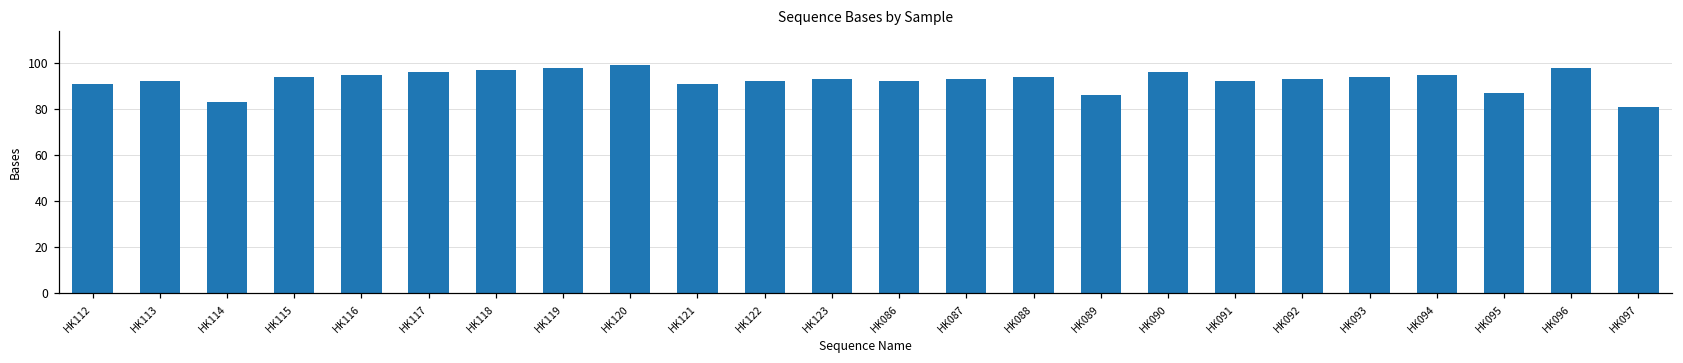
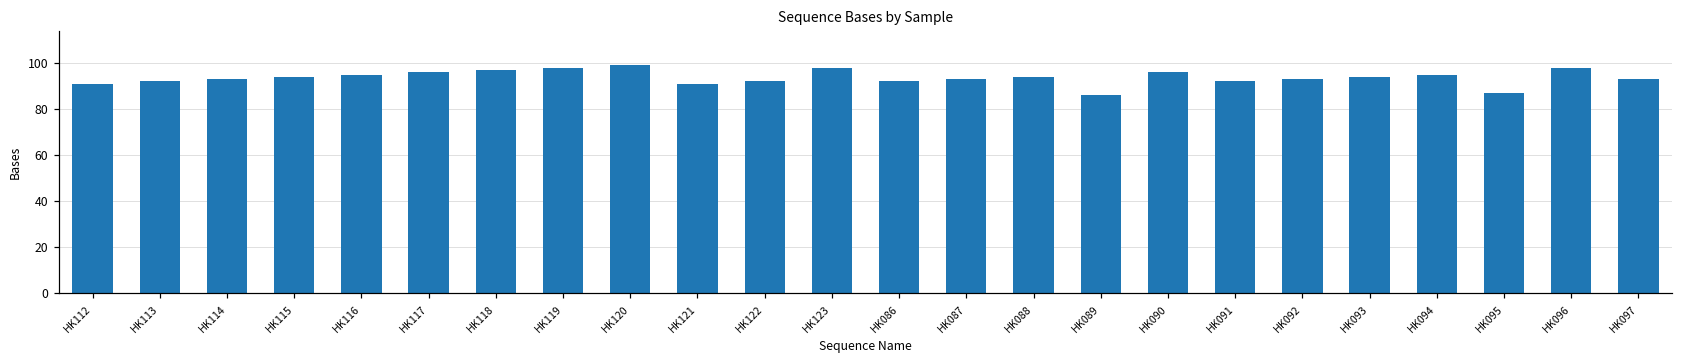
  {
    "HK112": 91,
    "HK113": 92,
-   "HK114": 83,
+   "HK114": 93,
    "HK115": 94,
    "HK116": 95,
    "HK117": 96,
    "HK118": 97,
    "HK119": 98,
    "HK120": 99,
    "HK121": 91,
    "HK122": 92,
-   "HK123": 93,
+   "HK123": 98,
    "HK086": 92,
    "HK087": 93,
    "HK088": 94,
    "HK089": 86,
    "HK090": 96,
    "HK091": 92,
    "HK092": 93,
    "HK093": 94,
    "HK094": 95,
    "HK095": 87,
    "HK096": 98,
-   "HK097": 81
+   "HK097": 93
  }
